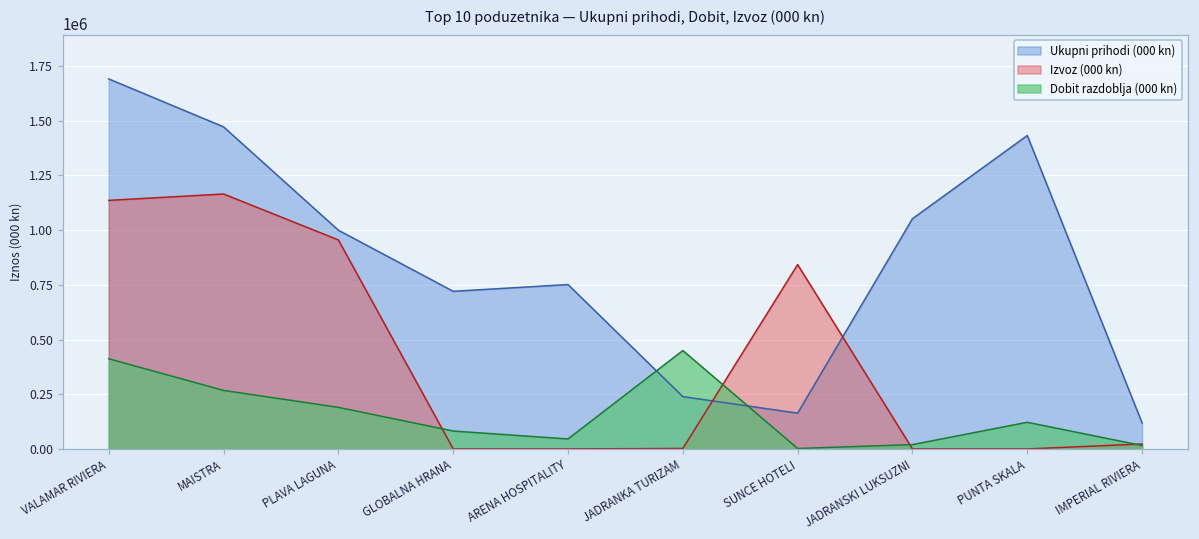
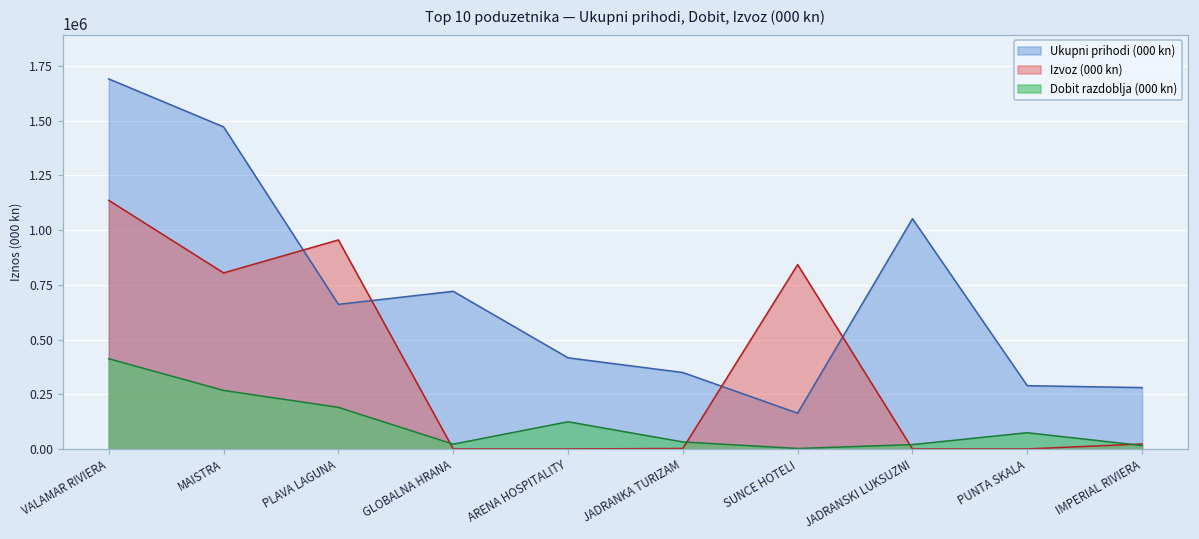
  {
    "Ukupni prihodi (000 kn)": {
      "VALAMAR RIVIERA": 1690000,
      "MAISTRA": 1470000,
-     "PLAVA LAGUNA": 1000000,
+     "PLAVA LAGUNA": 660000,
      "GLOBALNA HRANA": 720000,
-     "ARENA HOSPITALITY": 750000,
-     "JADRANKA TURIZAM": 240000,
+     "ARENA HOSPITALITY": 420000,
+     "JADRANKA TURIZAM": 350000,
      "SUNCE HOTELI": 160000,
      "JADRANSKI LUKSUZNI": 1050000,
-     "PUNTA SKALA": 1430000,
-     "IMPERIAL RIVIERA": 120000
+     "PUNTA SKALA": 290000,
+     "IMPERIAL RIVIERA": 280000
    },
    "Izvoz (000 kn)": {
      "VALAMAR RIVIERA": 1140000,
-     "MAISTRA": 1170000,
+     "MAISTRA": 800000,
      "PLAVA LAGUNA": 960000,
      "GLOBALNA HRANA": 0,
      "ARENA HOSPITALITY": 0,
      "JADRANKA TURIZAM": 0,
      "SUNCE HOTELI": 840000,
      "JADRANSKI LUKSUZNI": 0,
      "PUNTA SKALA": 0
    },
    "Dobit razdoblja (000 kn)": {
      "VALAMAR RIVIERA": 410000,
      "MAISTRA": 270000,
      "PLAVA LAGUNA": 190000,
-     "GLOBALNA HRANA": 80000,
-     "ARENA HOSPITALITY": 50000,
-     "JADRANKA TURIZAM": 450000,
+     "GLOBALNA HRANA": 20000,
+     "ARENA HOSPITALITY": 120000,
+     "JADRANKA TURIZAM": 30000,
      "SUNCE HOTELI": 0,
      "JADRANSKI LUKSUZNI": 20000,
-     "PUNTA SKALA": 120000
+     "PUNTA SKALA": 70000
    }
  }
